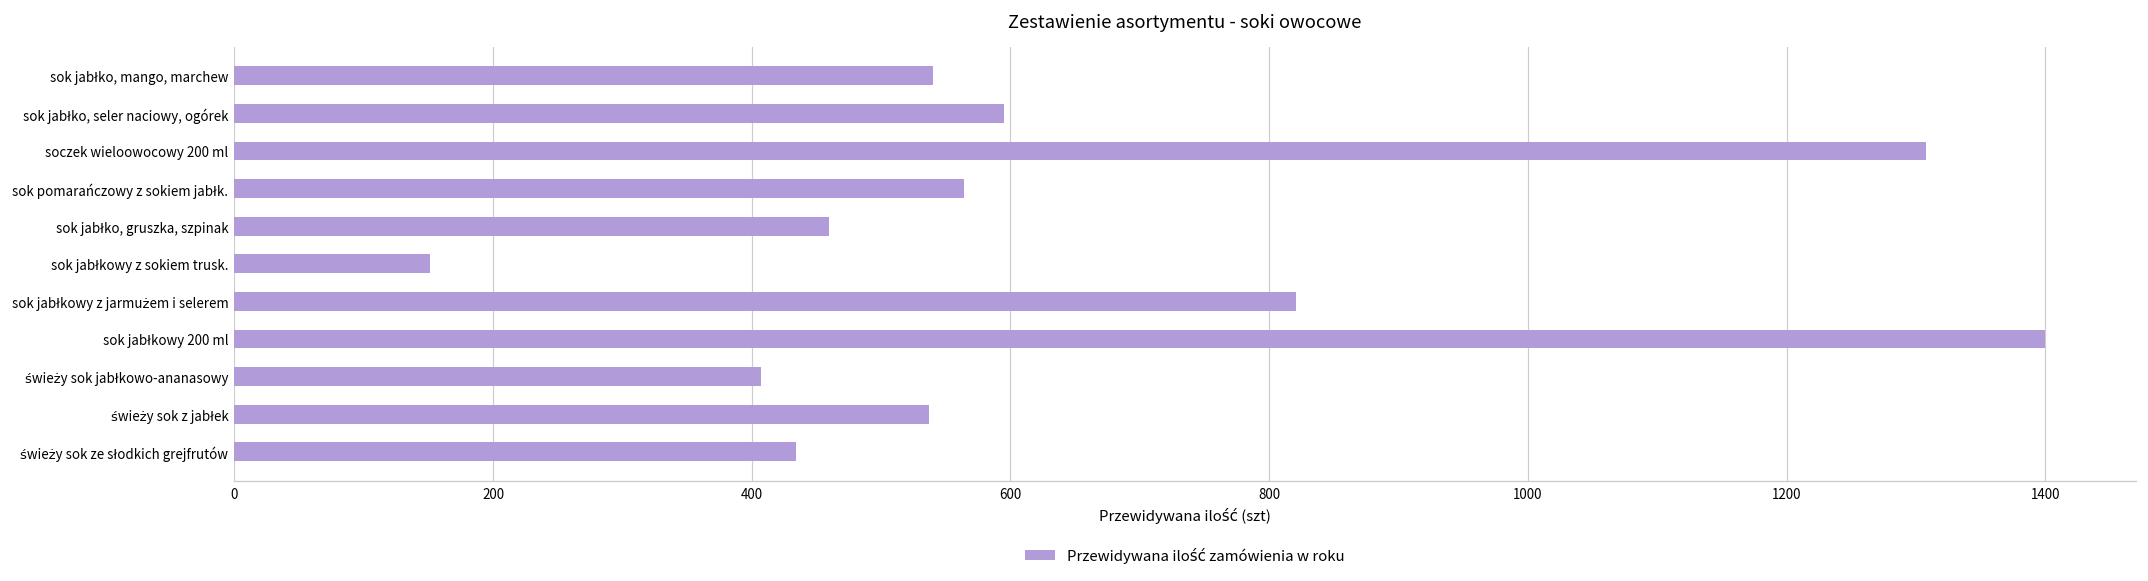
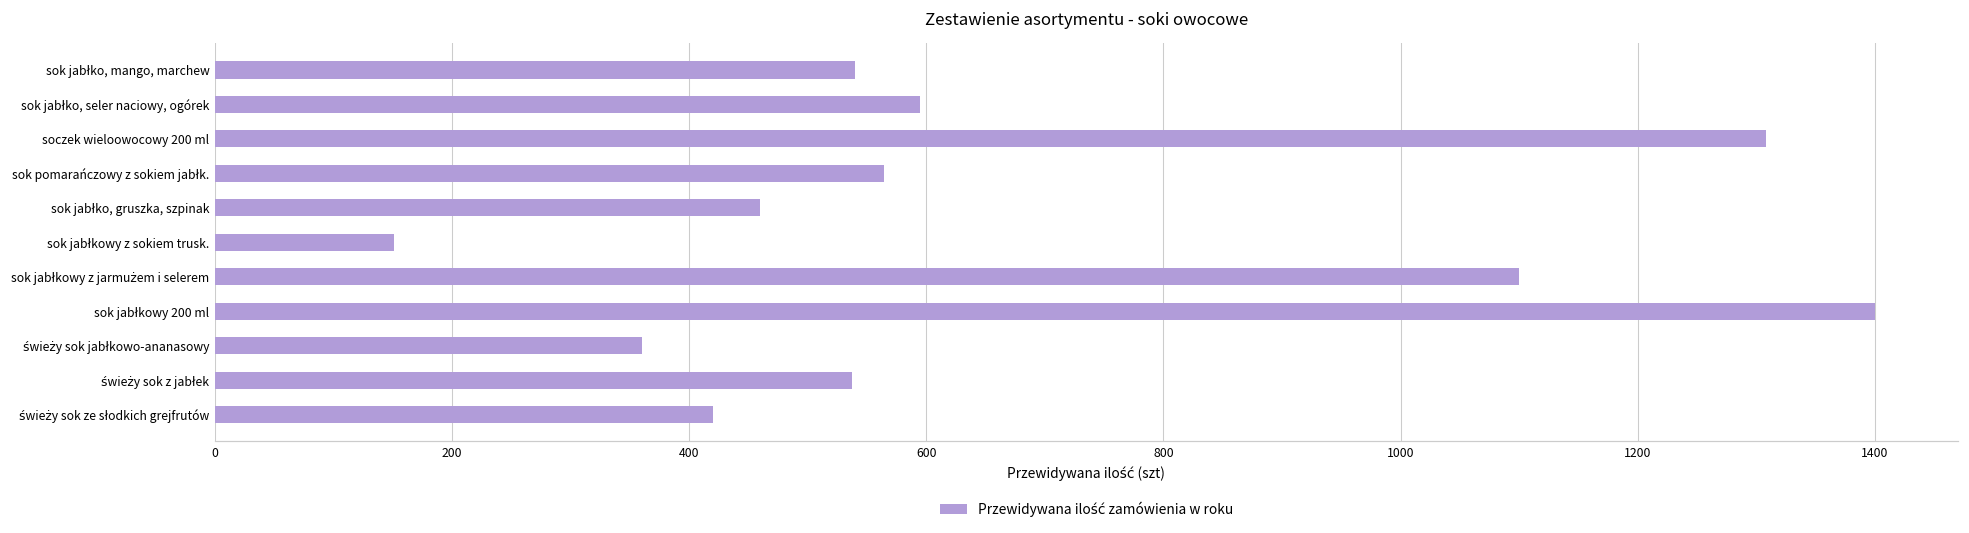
  {
    "sok jabłko, mango, marchew": 540,
    "sok jabłko, seler naciowy, ogórek": 595,
    "soczek wieloowocowy 200 ml": 1308,
    "sok pomarańczowy z sokiem jabłk.": 564,
    "sok jabłko, gruszka, szpinak": 460,
    "sok jabłkowy z sokiem trusk.": 151,
-   "sok jabłkowy z jarmużem i selerem": 821,
+   "sok jabłkowy z jarmużem i selerem": 1100,
    "sok jabłkowy 200 ml": 1400,
-   "świeży sok jabłkowo-ananasowy": 407,
+   "świeży sok jabłkowo-ananasowy": 360,
    "świeży sok z jabłek": 537,
-   "świeży sok ze słodkich grejfrutów": 434
+   "świeży sok ze słodkich grejfrutów": 420
  }
